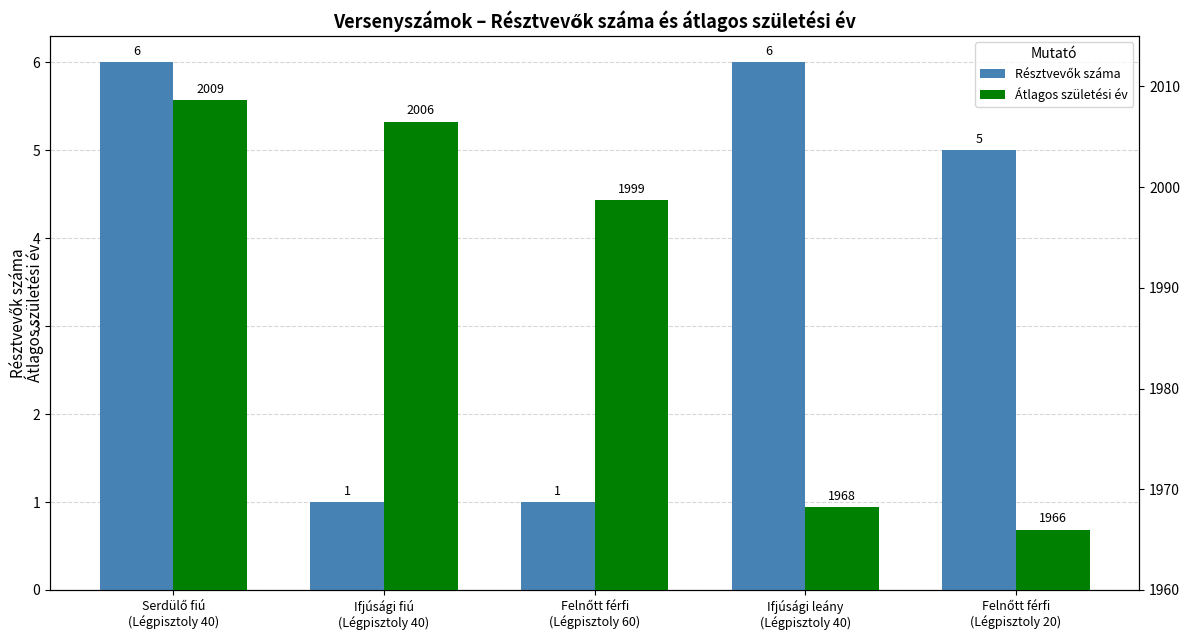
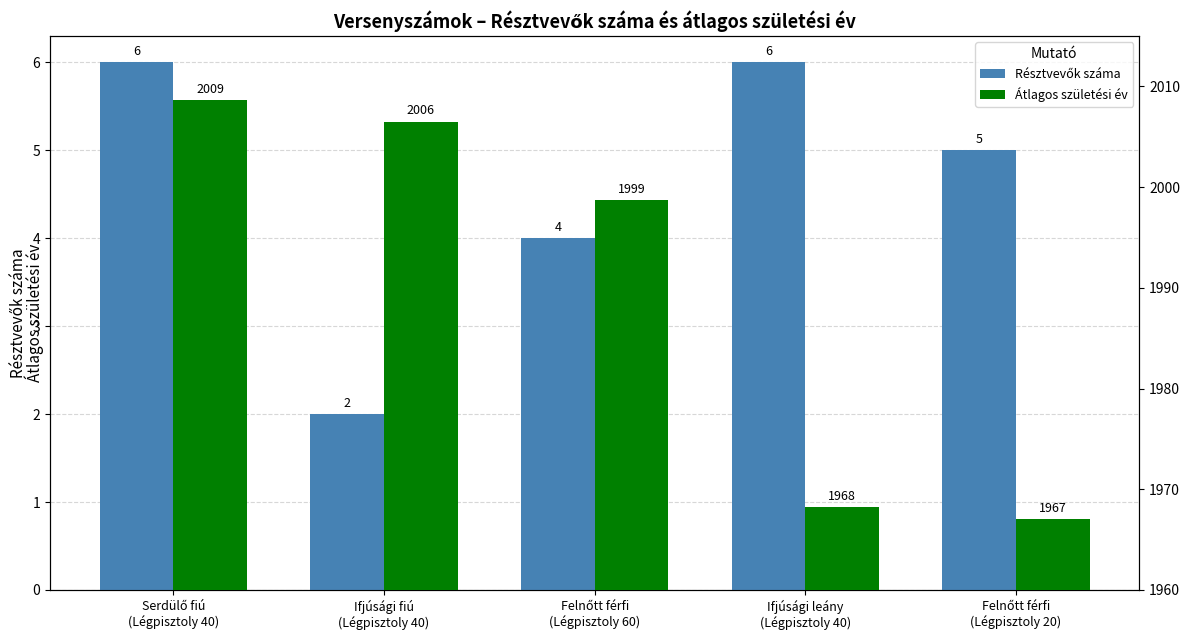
  {
    "Résztvevők száma": {
      "Serdülő fiú (Légpisztoly 40)": 6,
-     "Ifjúsági fiú (Légpisztoly 40)": 1,
-     "Felnőtt férfi (Légpisztoly 60)": 1,
+     "Ifjúsági fiú (Légpisztoly 40)": 2,
+     "Felnőtt férfi (Légpisztoly 60)": 4,
      "Ifjúsági leány (Légpisztoly 40)": 6,
      "Felnőtt férfi (Légpisztoly 20)": 5
    },
    "Átlagos születési év": {
      "Serdülő fiú (Légpisztoly 40)": 2009,
      "Ifjúsági fiú (Légpisztoly 40)": 2006,
      "Felnőtt férfi (Légpisztoly 60)": 1999,
      "Ifjúsági leány (Légpisztoly 40)": 1968,
-     "Felnőtt férfi (Légpisztoly 20)": 1966
+     "Felnőtt férfi (Légpisztoly 20)": 1967
    }
  }
